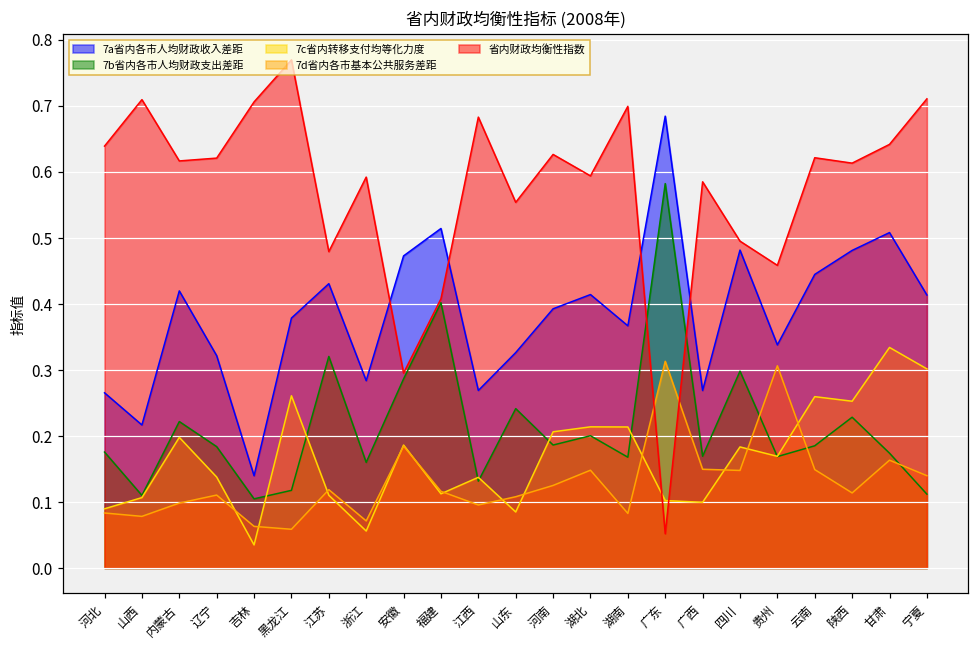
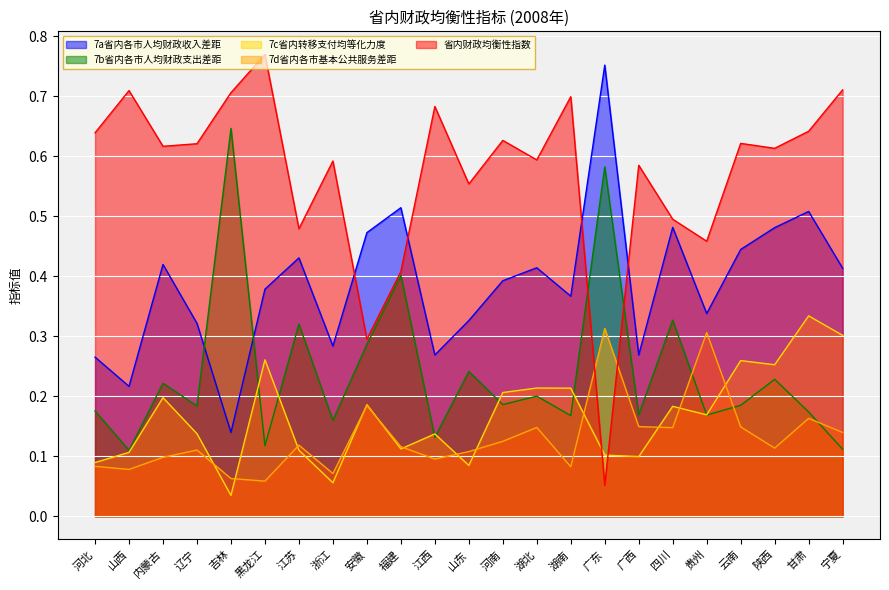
  {
    "7a省内各市人均财政收入差距": {
      "河北": 0.27,
      "山西": 0.22,
      "内蒙古": 0.42,
      "辽宁": 0.32,
      "吉林": 0.14,
      "黑龙江": 0.38,
      "江苏": 0.43,
      "浙江": 0.28,
      "安徽": 0.47,
      "福建": 0.51,
      "江西": 0.27,
      "山东": 0.33,
      "河南": 0.39,
      "湖北": 0.41,
      "湖南": 0.37,
-     "广东": 0.68,
+     "广东": 0.75,
      "广西": 0.27,
      "四川": 0.48,
      "贵州": 0.34,
      "云南": 0.44,
      "陕西": 0.48,
      "甘肃": 0.51,
      "宁夏": 0.41
    },
    "7b省内各市人均财政支出差距": {
      "河北": 0.18,
      "内蒙古": 0.22,
      "辽宁": 0.18,
-     "吉林": 0.10,
+     "吉林": 0.65,
      "黑龙江": 0.12,
      "江苏": 0.32,
      "浙江": 0.16,
      "安徽": 0.29,
      "福建": 0.40,
      "江西": 0.13,
      "山东": 0.24,
      "河南": 0.19,
      "湖北": 0.20,
      "湖南": 0.17,
      "广东": 0.58,
      "广西": 0.17,
-     "四川": 0.30,
+     "四川": 0.33,
      "云南": 0.19,
      "陕西": 0.23,
      "甘肃": 0.17,
      "宁夏": 0.11
    },
    "省内财政均衡性指数": {
      "河北": 0.64,
      "山西": 0.71,
      "内蒙古": 0.62,
      "辽宁": 0.62,
      "吉林": 0.71,
      "江苏": 0.48,
      "浙江": 0.59,
      "安徽": 0.30,
      "福建": 0.41,
      "江西": 0.68,
      "山东": 0.55,
      "河南": 0.63,
      "湖北": 0.59,
      "湖南": 0.70,
      "广东": 0.05,
      "广西": 0.59,
      "四川": 0.50,
      "贵州": 0.46,
      "云南": 0.62,
      "陕西": 0.61,
      "甘肃": 0.64,
      "宁夏": 0.71
    }
  }
